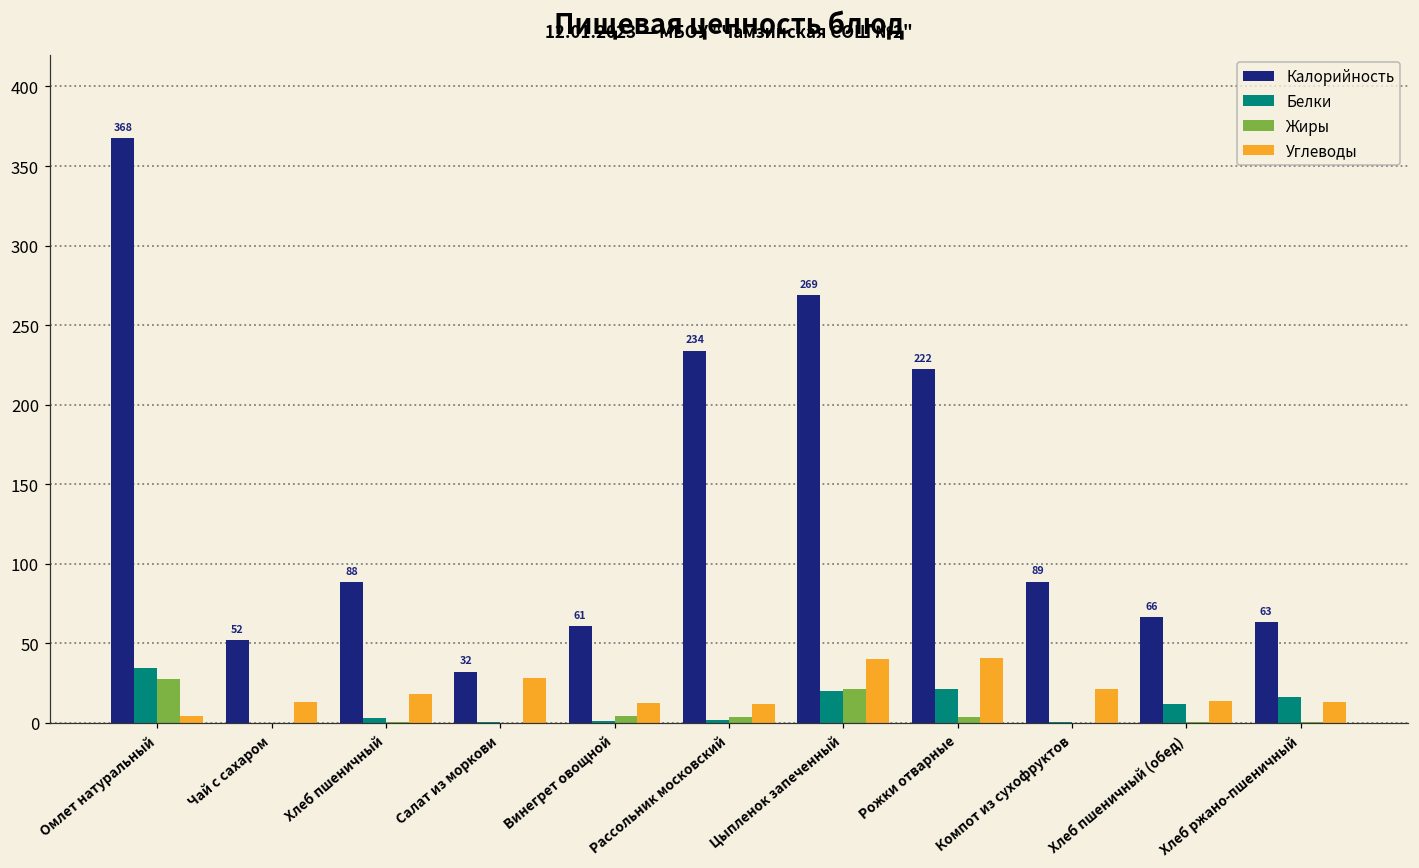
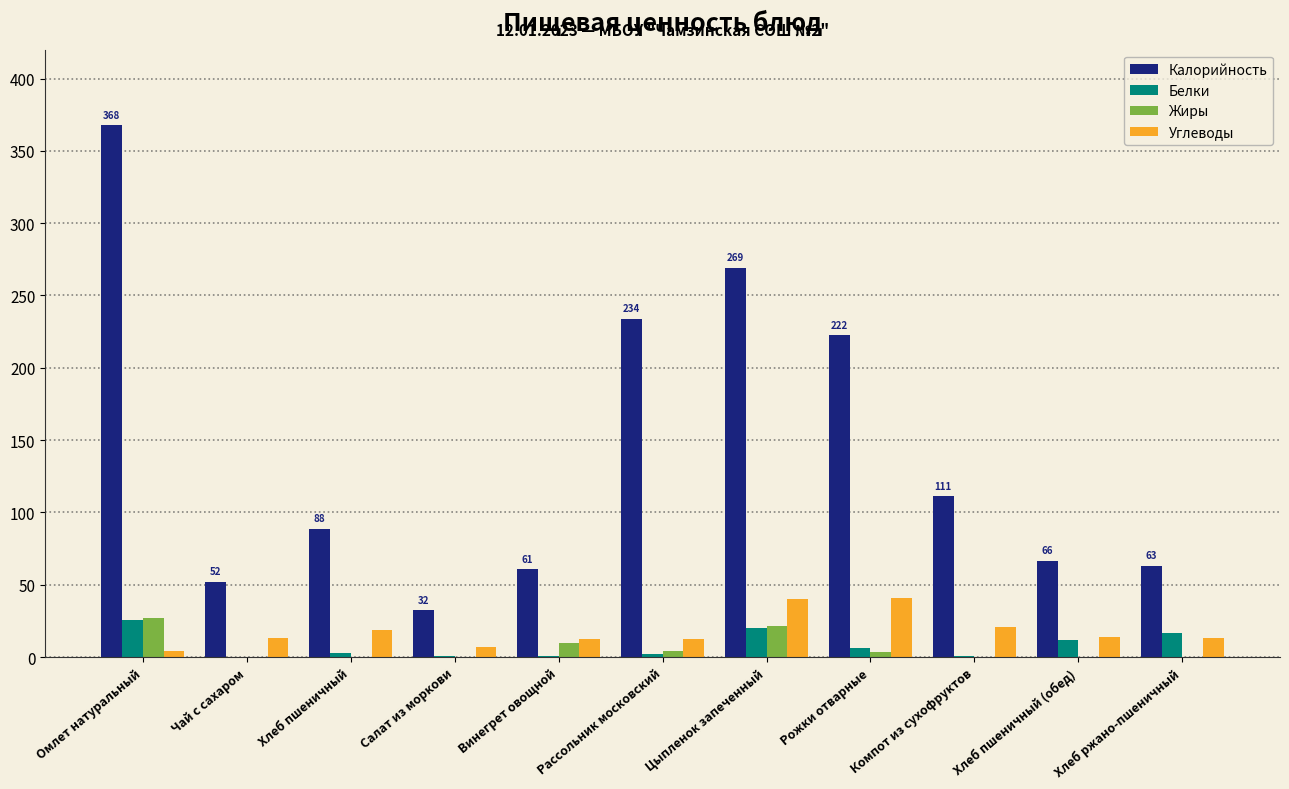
  {
    "Калорийность": {
      "Омлет натуральный": 368,
      "Чай с сахаром": 52,
      "Хлеб пшеничный": 88,
      "Салат из моркови": 32,
      "Винегрет овощной": 61,
      "Рассольник московский": 234,
      "Цыпленок запеченный": 269,
      "Рожки отварные": 222,
-     "Компот из сухофруктов": 89,
+     "Компот из сухофруктов": 111,
      "Хлеб пшеничный (обед)": 66,
      "Хлеб ржано-пшеничный": 63
    },
    "Белки": {
-     "Омлет натуральный": 35,
+     "Омлет натуральный": 26,
      "Хлеб пшеничный": 3,
      "Рассольник московский": 2,
      "Цыпленок запеченный": 20,
-     "Рожки отварные": 21,
+     "Рожки отварные": 6,
      "Хлеб пшеничный (обед)": 12,
      "Хлеб ржано-пшеничный": 16
    },
    "Жиры": {
      "Омлет натуральный": 27,
-     "Винегрет овощной": 4,
+     "Винегрет овощной": 10,
      "Рассольник московский": 4,
      "Цыпленок запеченный": 21,
      "Рожки отварные": 4
    },
    "Углеводы": {
      "Омлет натуральный": 5,
      "Чай с сахаром": 13,
      "Хлеб пшеничный": 18,
-     "Салат из моркови": 28,
+     "Салат из моркови": 7,
      "Винегрет овощной": 12,
      "Рассольник московский": 12,
      "Цыпленок запеченный": 40,
      "Рожки отварные": 41,
      "Компот из сухофруктов": 21,
      "Хлеб пшеничный (обед)": 14,
      "Хлеб ржано-пшеничный": 13
    }
  }
